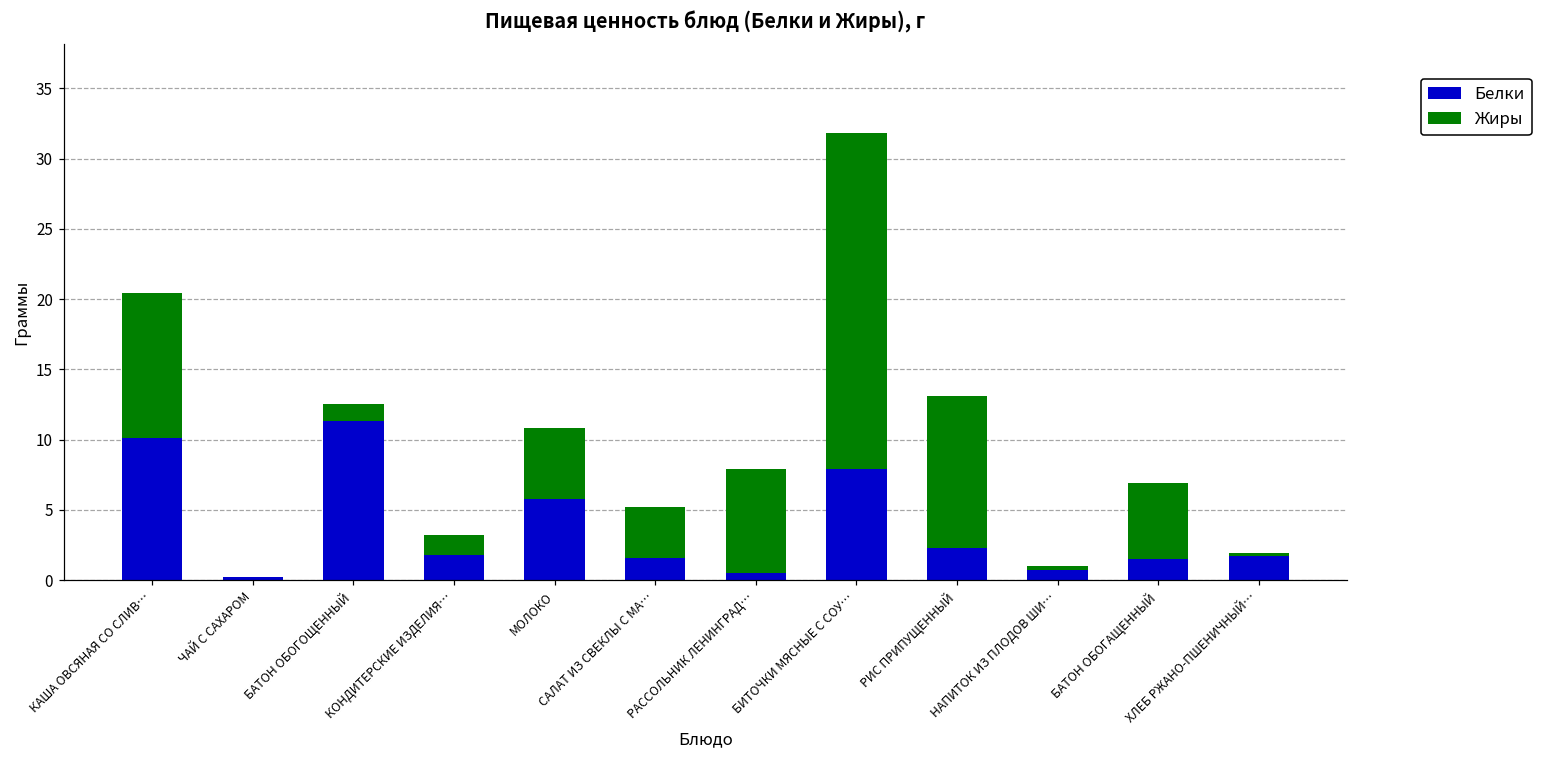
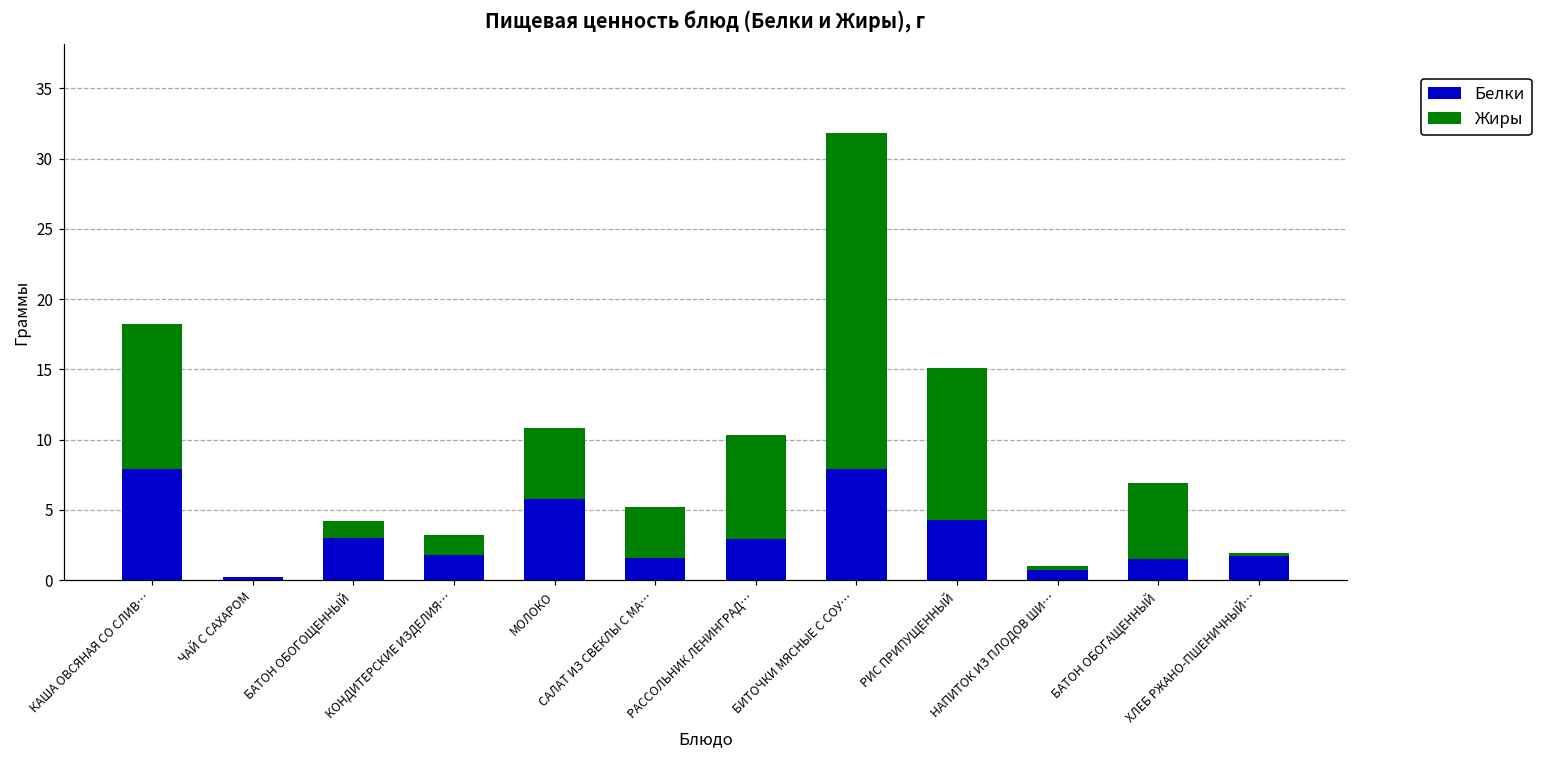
  {
    "Белки": {
-     "КАША ОВСЯНАЯ СО СЛИВ…": 10.1,
+     "КАША ОВСЯНАЯ СО СЛИВ…": 7.9,
      "ЧАЙ С САХАРОМ": 0.2,
-     "БАТОН ОБОГОЩЕННЫЙ": 11.3,
+     "БАТОН ОБОГОЩЕННЫЙ": 3.0,
      "КОНДИТЕРСКИЕ ИЗДЕЛИЯ…": 1.8,
      "МОЛОКО": 5.8,
      "САЛАТ ИЗ СВЕКЛЫ С МА…": 1.6,
-     "РАССОЛЬНИК ЛЕНИНГРАД…": 0.5,
+     "РАССОЛЬНИК ЛЕНИНГРАД…": 2.9,
      "БИТОЧКИ МЯСНЫЕ С СОУ…": 7.9,
-     "РИС ПРИПУЩЕННЫЙ": 2.3,
+     "РИС ПРИПУЩЕННЫЙ": 4.3,
      "НАПИТОК ИЗ ПЛОДОВ ШИ…": 0.7,
      "БАТОН ОБОГАЩЕННЫЙ": 1.5,
      "ХЛЕБ РЖАНО-ПШЕНИЧНЫЙ…": 1.7
    },
    "Жиры": {
      "КАША ОВСЯНАЯ СО СЛИВ…": 10.3,
      "ЧАЙ С САХАРОМ": 0.0,
      "БАТОН ОБОГОЩЕННЫЙ": 1.2,
      "КОНДИТЕРСКИЕ ИЗДЕЛИЯ…": 1.4,
      "МОЛОКО": 5.0,
      "САЛАТ ИЗ СВЕКЛЫ С МА…": 3.6,
      "РАССОЛЬНИК ЛЕНИНГРАД…": 7.4,
      "БИТОЧКИ МЯСНЫЕ С СОУ…": 23.9,
      "РИС ПРИПУЩЕННЫЙ": 10.8,
      "НАПИТОК ИЗ ПЛОДОВ ШИ…": 0.3,
      "БАТОН ОБОГАЩЕННЫЙ": 5.4,
      "ХЛЕБ РЖАНО-ПШЕНИЧНЫЙ…": 0.2
    }
  }
